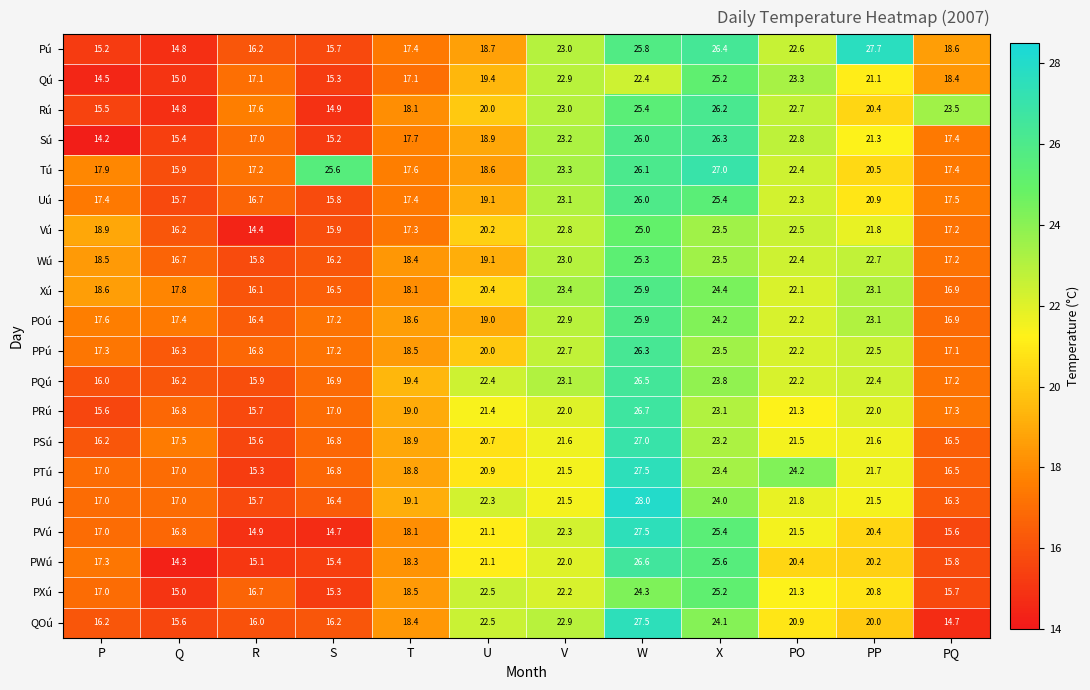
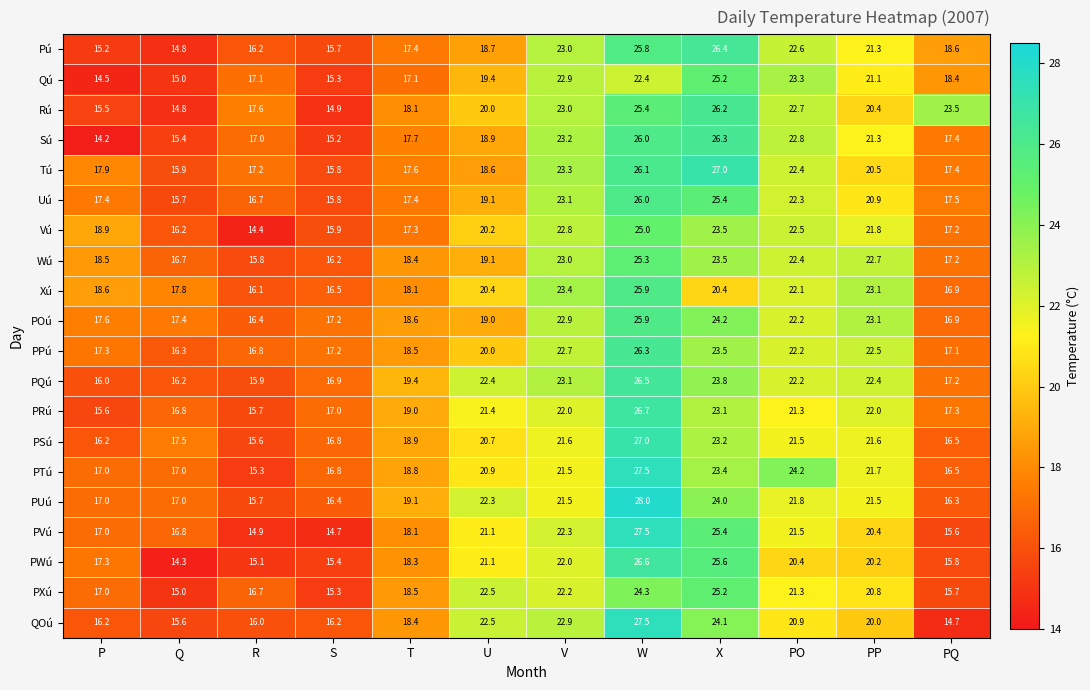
  {
    "Pú": {
      "P": 15.2,
      "Q": 14.8,
      "R": 16.2,
      "S": 15.7,
      "T": 17.4,
      "U": 18.7,
      "V": 23.0,
      "W": 25.8,
      "X": 26.4,
      "PO": 22.6,
-     "PP": 27.7,
+     "PP": 21.3,
      "PQ": 18.6
    },
    "Tú": {
      "P": 17.9,
      "Q": 15.9,
      "R": 17.2,
-     "S": 25.6,
+     "S": 15.8,
      "T": 17.6,
      "U": 18.6,
      "V": 23.3,
      "W": 26.1,
      "X": 27.0,
      "PO": 22.4,
      "PP": 20.5,
      "PQ": 17.4
    },
    "Xú": {
      "P": 18.6,
      "Q": 17.8,
      "R": 16.1,
      "S": 16.5,
      "T": 18.1,
      "U": 20.4,
      "V": 23.4,
      "W": 25.9,
-     "X": 24.4,
+     "X": 20.4,
      "PO": 22.1,
      "PP": 23.1,
      "PQ": 16.9
    }
  }
